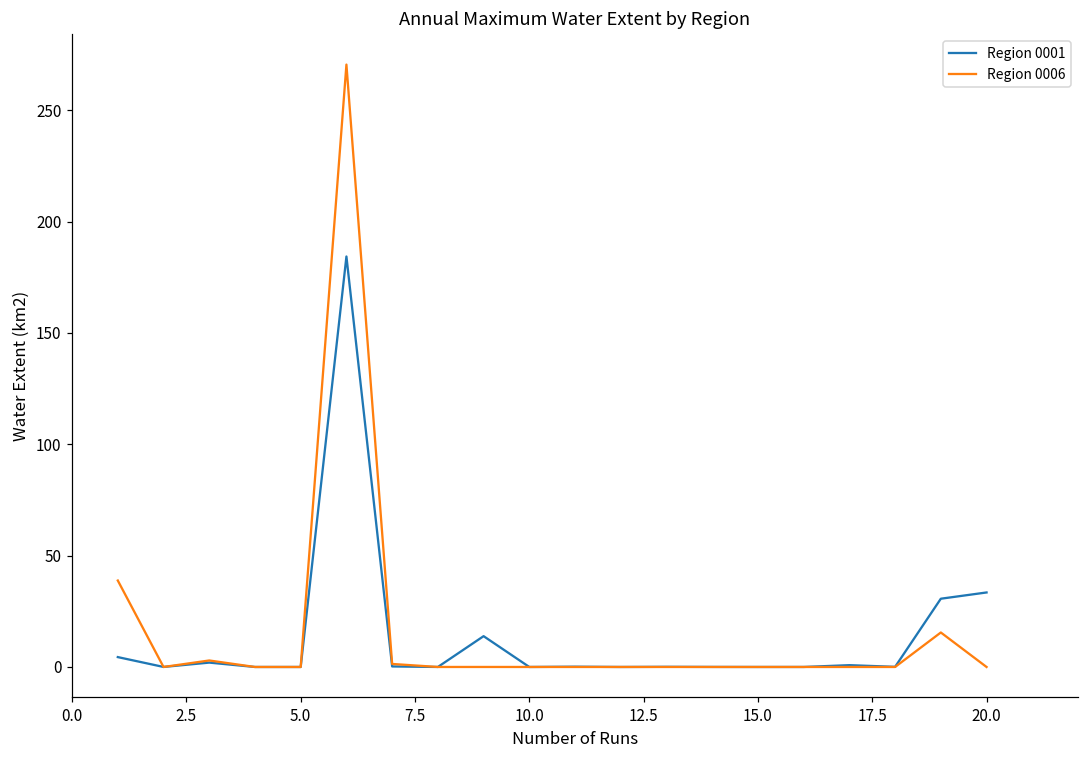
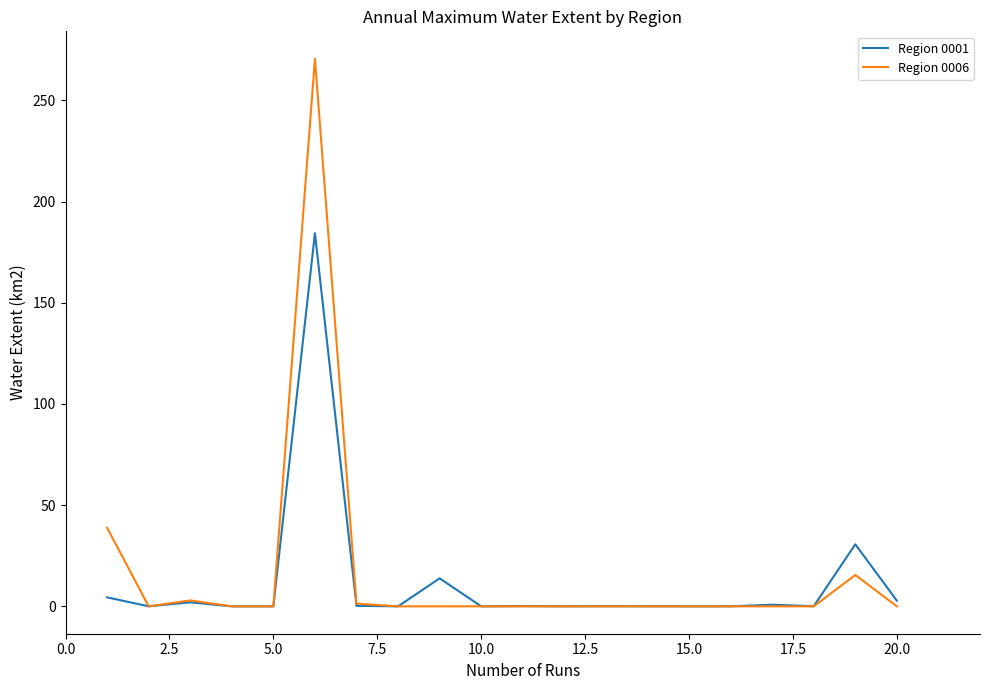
  {
    "Region 0001": {
-     "20.0": 33
+     "20.0": 3
    },
    "Region 0006": {
      "20.0": 0
    }
  }
